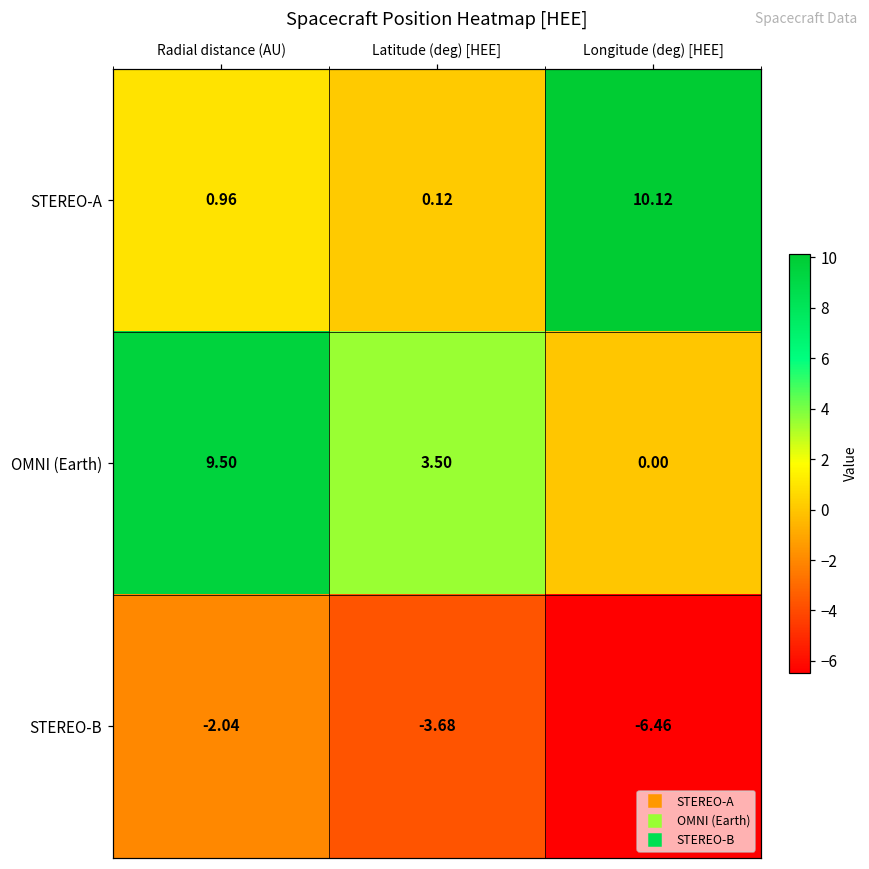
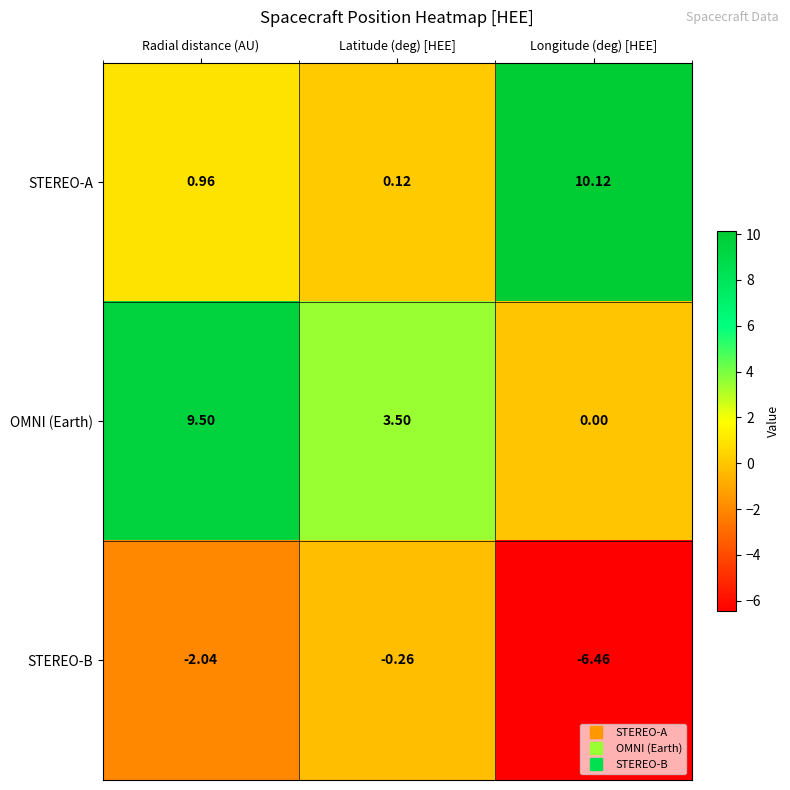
  {
    "STEREO-A": {
      "Radial distance (AU)": 0.96,
      "Latitude (deg) [HEE]": 0.12,
      "Longitude (deg) [HEE]": 10.12
    },
    "OMNI (Earth)": {
      "Radial distance (AU)": 9.50,
      "Latitude (deg) [HEE]": 3.50,
      "Longitude (deg) [HEE]": 0.00
    },
    "STEREO-B": {
      "Radial distance (AU)": -2.04,
-     "Latitude (deg) [HEE]": -3.68,
+     "Latitude (deg) [HEE]": -0.26,
      "Longitude (deg) [HEE]": -6.46
    }
  }
